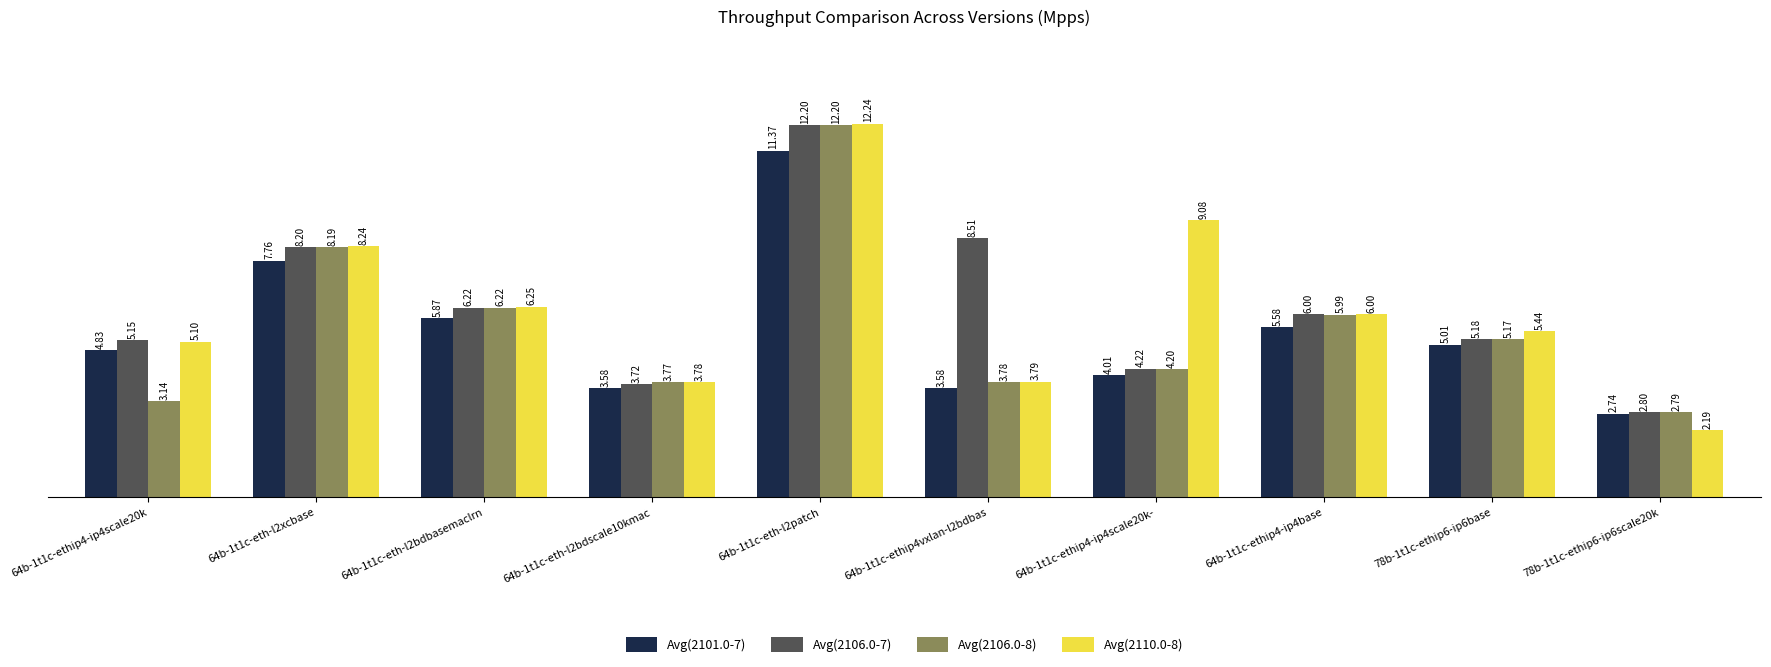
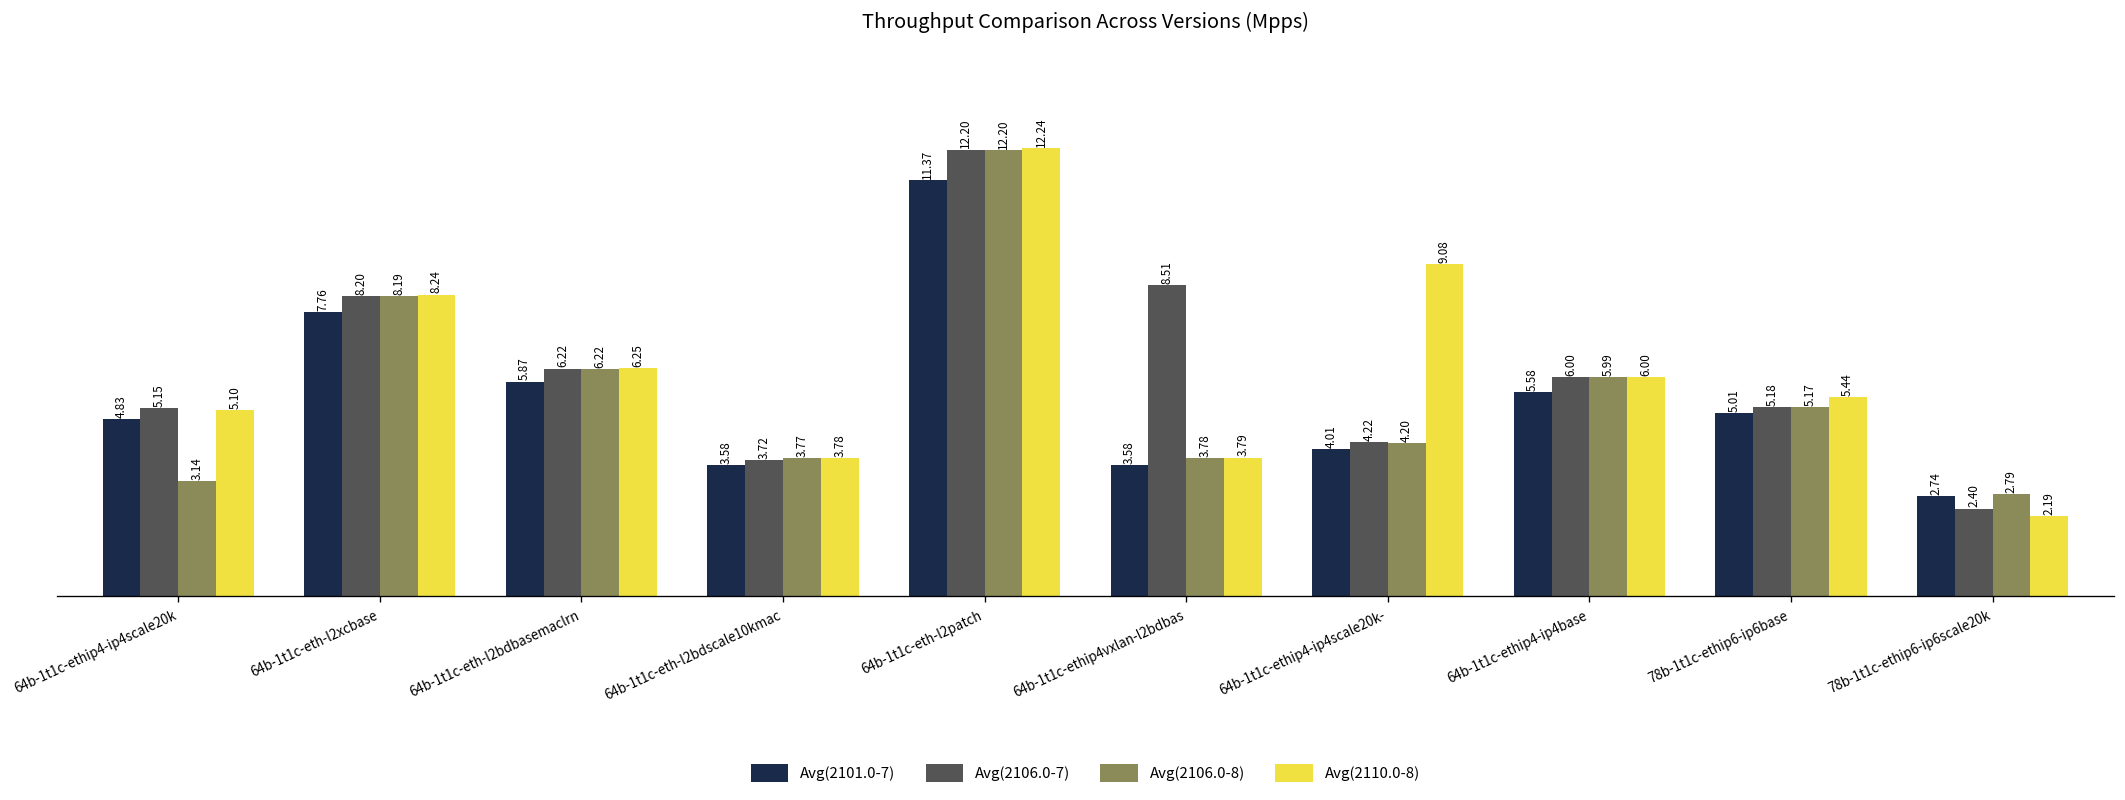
  {
    "Avg(2101.0-7)": {
      "64b-1t1c-ethip4-ip4scale20k": 4.83,
      "64b-1t1c-eth-l2xcbase": 7.76,
      "64b-1t1c-eth-l2bdbasemaclrn": 5.87,
      "64b-1t1c-eth-l2bdscale10kmac": 3.58,
      "64b-1t1c-eth-l2patch": 11.37,
      "64b-1t1c-ethip4vxlan-l2bdbas": 3.58,
      "64b-1t1c-ethip4-ip4scale20k-": 4.01,
      "64b-1t1c-ethip4-ip4base": 5.58,
      "78b-1t1c-ethip6-ip6base": 5.01,
      "78b-1t1c-ethip6-ip6scale20k": 2.74
    },
    "Avg(2106.0-7)": {
      "64b-1t1c-ethip4-ip4scale20k": 5.15,
      "64b-1t1c-eth-l2xcbase": 8.20,
      "64b-1t1c-eth-l2bdbasemaclrn": 6.22,
      "64b-1t1c-eth-l2bdscale10kmac": 3.72,
      "64b-1t1c-eth-l2patch": 12.20,
      "64b-1t1c-ethip4vxlan-l2bdbas": 8.51,
      "64b-1t1c-ethip4-ip4scale20k-": 4.22,
      "64b-1t1c-ethip4-ip4base": 6.00,
      "78b-1t1c-ethip6-ip6base": 5.18,
-     "78b-1t1c-ethip6-ip6scale20k": 2.80
+     "78b-1t1c-ethip6-ip6scale20k": 2.40
    },
    "Avg(2106.0-8)": {
      "64b-1t1c-ethip4-ip4scale20k": 3.14,
      "64b-1t1c-eth-l2xcbase": 8.19,
      "64b-1t1c-eth-l2bdbasemaclrn": 6.22,
      "64b-1t1c-eth-l2bdscale10kmac": 3.77,
      "64b-1t1c-eth-l2patch": 12.20,
      "64b-1t1c-ethip4vxlan-l2bdbas": 3.78,
      "64b-1t1c-ethip4-ip4scale20k-": 4.20,
      "64b-1t1c-ethip4-ip4base": 5.99,
      "78b-1t1c-ethip6-ip6base": 5.17,
      "78b-1t1c-ethip6-ip6scale20k": 2.79
    },
    "Avg(2110.0-8)": {
      "64b-1t1c-ethip4-ip4scale20k": 5.10,
      "64b-1t1c-eth-l2xcbase": 8.24,
      "64b-1t1c-eth-l2bdbasemaclrn": 6.25,
      "64b-1t1c-eth-l2bdscale10kmac": 3.78,
      "64b-1t1c-eth-l2patch": 12.24,
      "64b-1t1c-ethip4vxlan-l2bdbas": 3.79,
      "64b-1t1c-ethip4-ip4scale20k-": 9.08,
      "64b-1t1c-ethip4-ip4base": 6.00,
      "78b-1t1c-ethip6-ip6base": 5.44,
      "78b-1t1c-ethip6-ip6scale20k": 2.19
    }
  }
